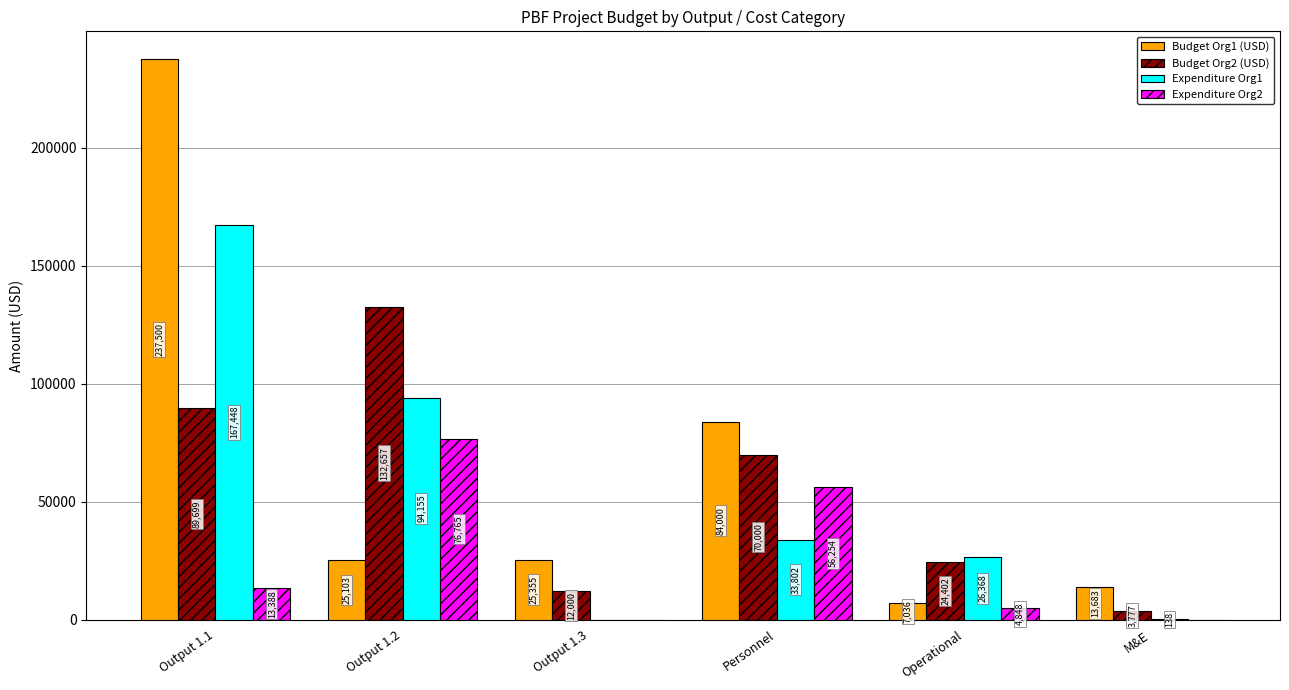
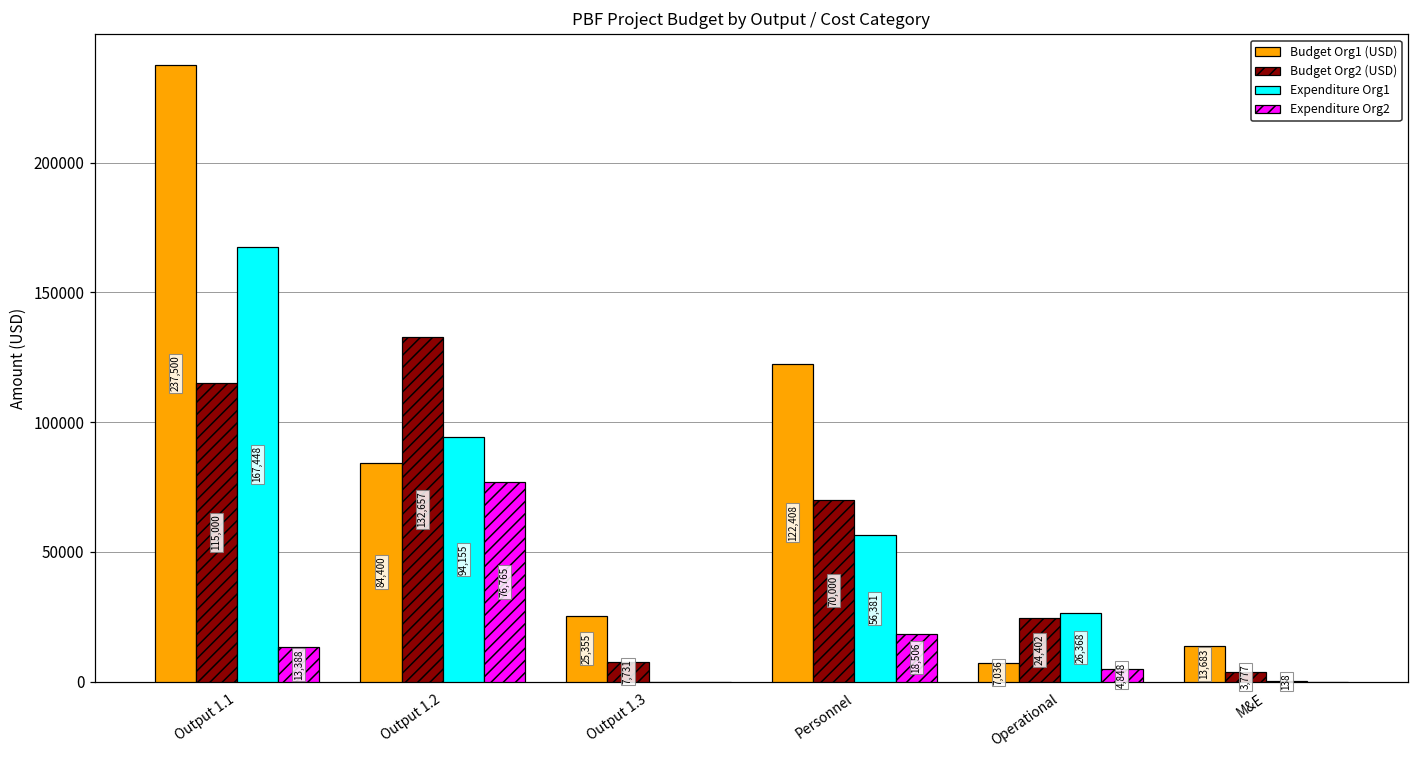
  {
    "Budget Org1 (USD)": {
-     "Output 1.2": "25,103",
-     "Personnel": "84,000"
+     "Output 1.2": "84,400",
+     "Personnel": "122,408"
    },
    "Budget Org2 (USD)": {
-     "Output 1.1": "89,699",
-     "Output 1.3": "12,000"
+     "Output 1.1": "115,000",
+     "Output 1.3": "7,731"
    },
    "Expenditure Org1": {
-     "Personnel": "33,802"
+     "Personnel": "56,381"
    },
    "Expenditure Org2": {
-     "Personnel": "56,254"
+     "Personnel": "18,506"
    }
  }
